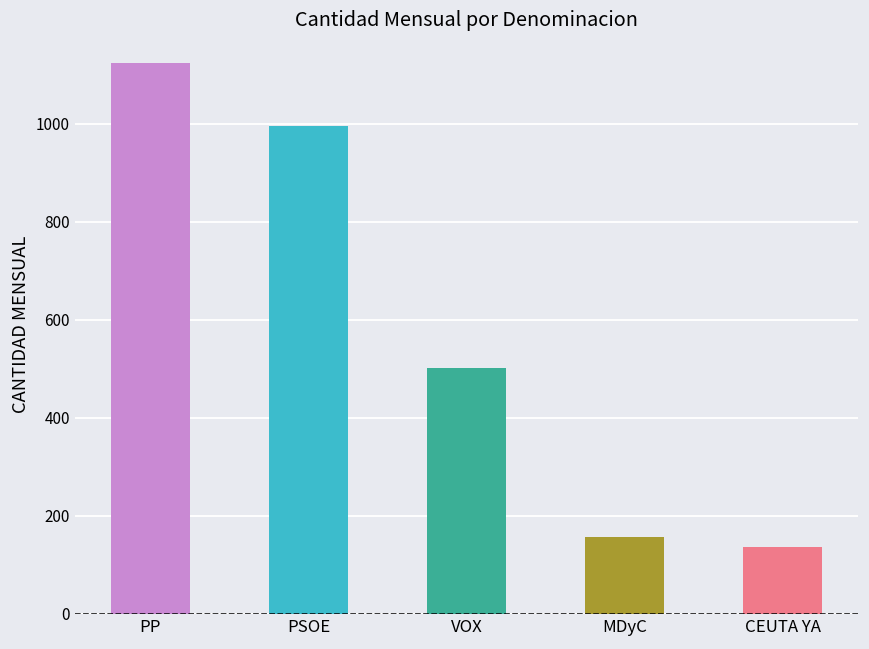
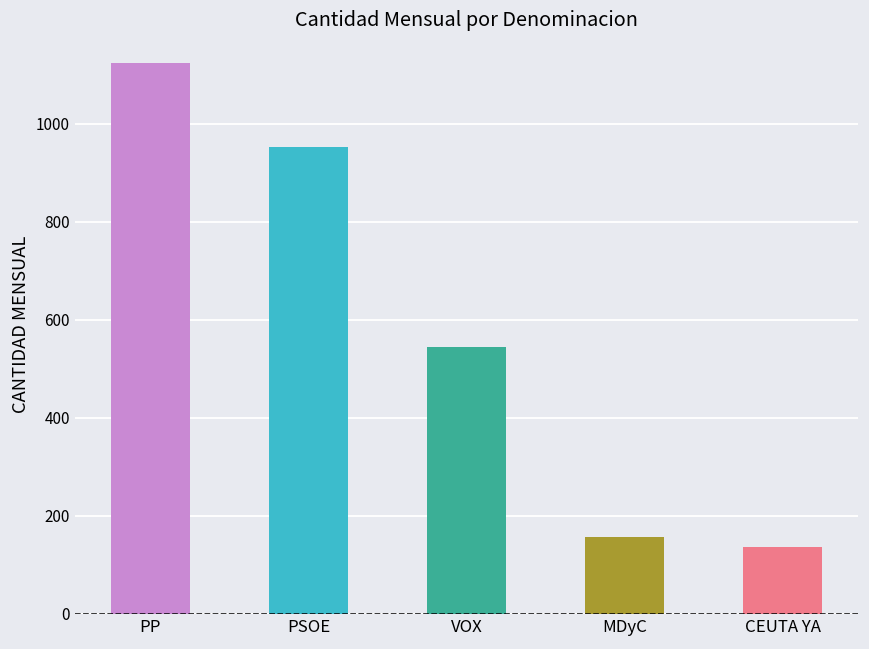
  {
    "PP": 1120,
-   "PSOE": 1000,
-   "VOX": 500,
+   "PSOE": 950,
+   "VOX": 540,
    "MDyC": 160,
    "CEUTA YA": 140
  }
